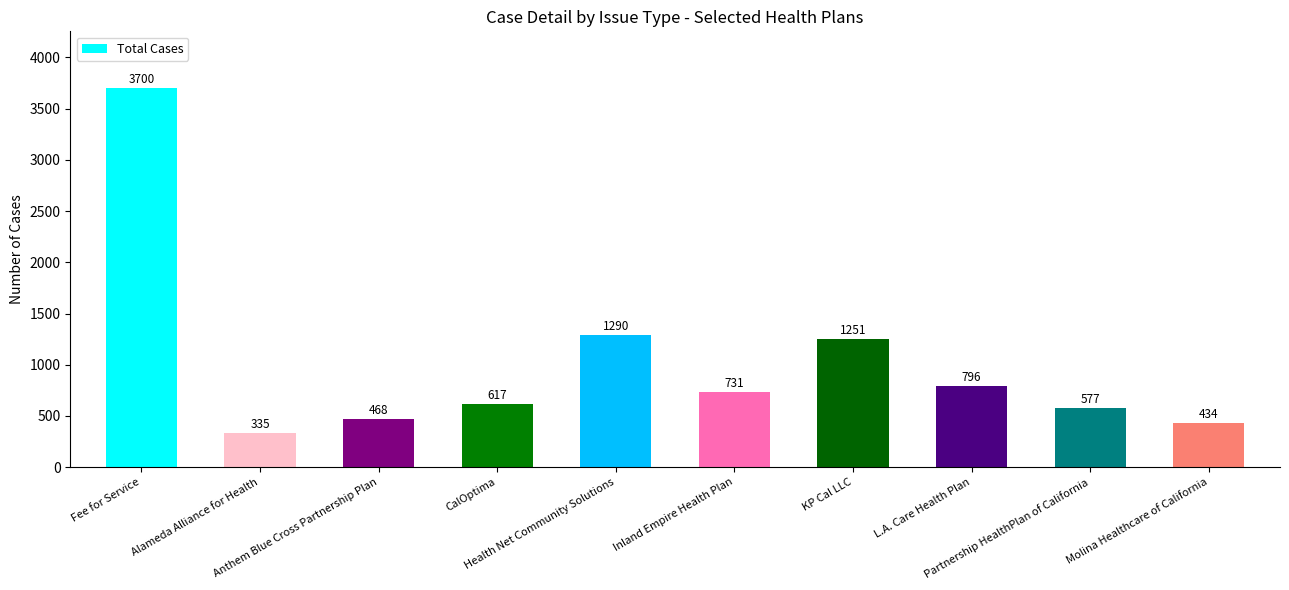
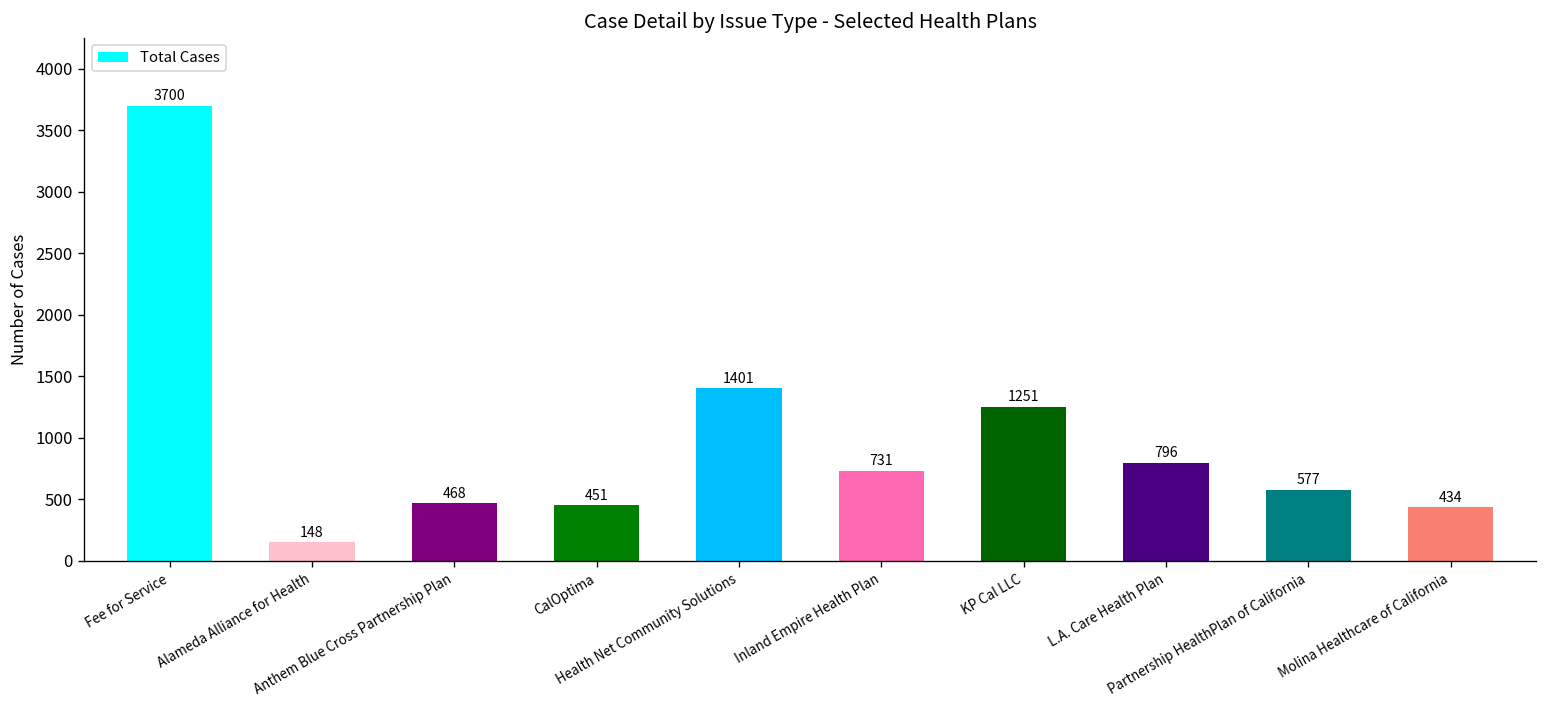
  {
    "Fee for Service": 3700,
-   "Alameda Alliance for Health": 335,
+   "Alameda Alliance for Health": 148,
    "Anthem Blue Cross Partnership Plan": 468,
-   "CalOptima": 617,
-   "Health Net Community Solutions": 1290,
+   "CalOptima": 451,
+   "Health Net Community Solutions": 1401,
    "Inland Empire Health Plan": 731,
    "KP Cal LLC": 1251,
    "L.A. Care Health Plan": 796,
    "Partnership HealthPlan of California": 577,
    "Molina Healthcare of California": 434
  }
